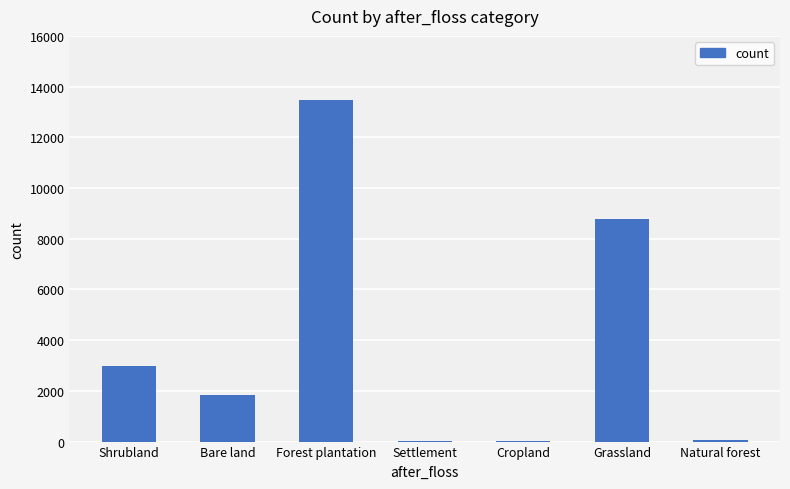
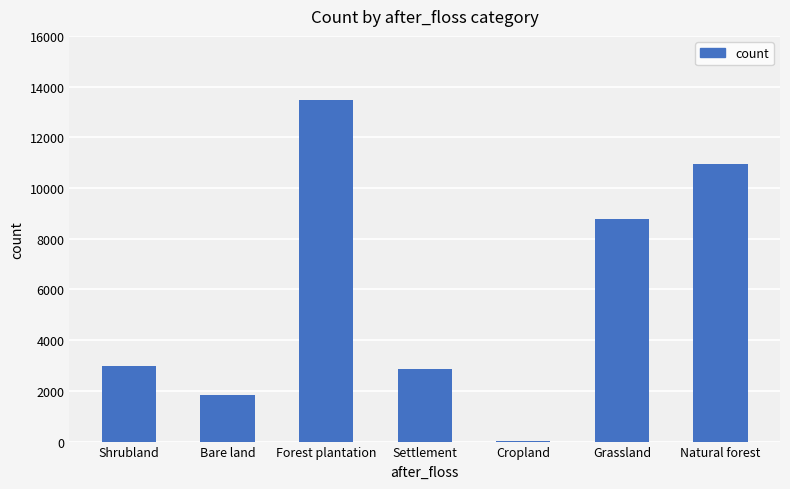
  {
    "Shrubland": 3000,
    "Bare land": 1800,
    "Forest plantation": 13500,
-   "Settlement": 0,
+   "Settlement": 2900,
    "Grassland": 8800,
-   "Natural forest": 100
+   "Natural forest": 10900
  }
